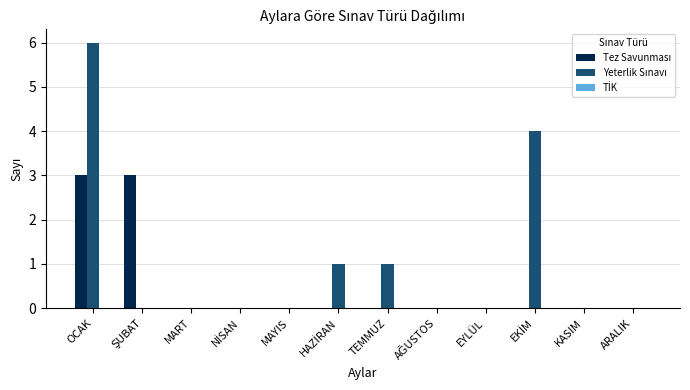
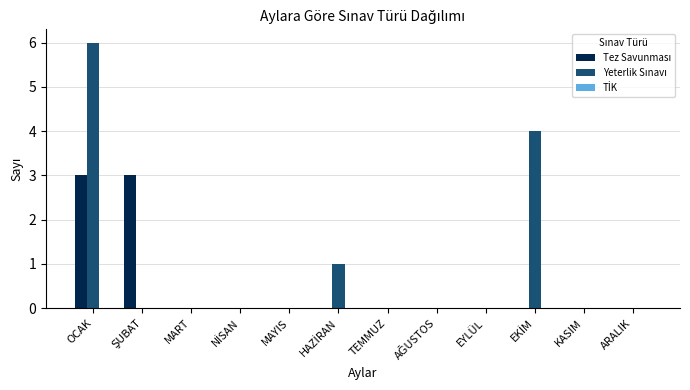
  {
    "Tez Savunması": {
      "OCAK": 3,
      "ŞUBAT": 3,
      "MART": 0,
      "NİSAN": 0,
      "MAYIS": 0,
      "HAZİRAN": 0,
      "TEMMUZ": 0,
      "AĞUSTOS": 0,
      "EYLÜL": 0,
      "EKİM": 0,
      "KASIM": 0,
      "ARALIK": 0
    },
    "Yeterlik Sınavı": {
      "OCAK": 6,
      "ŞUBAT": 0,
      "MART": 0,
      "NİSAN": 0,
      "MAYIS": 0,
      "HAZİRAN": 1,
-     "TEMMUZ": 1,
+     "TEMMUZ": 0,
      "AĞUSTOS": 0,
      "EYLÜL": 0,
      "EKİM": 4,
      "KASIM": 0,
      "ARALIK": 0
    },
    "TİK": {
      "OCAK": 0,
      "ŞUBAT": 0,
      "MART": 0,
      "NİSAN": 0,
      "MAYIS": 0,
      "HAZİRAN": 0,
      "TEMMUZ": 0,
      "AĞUSTOS": 0,
      "EYLÜL": 0,
      "EKİM": 0,
      "KASIM": 0,
      "ARALIK": 0
    }
  }
